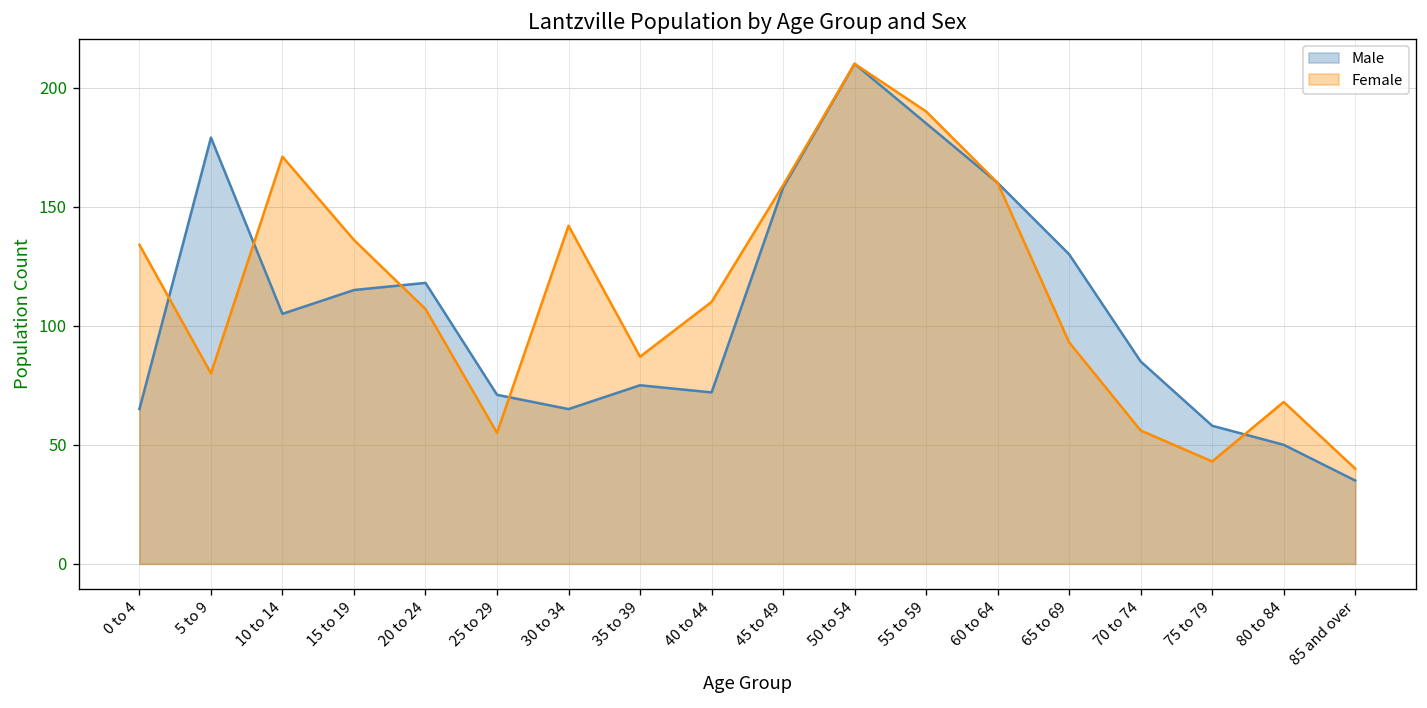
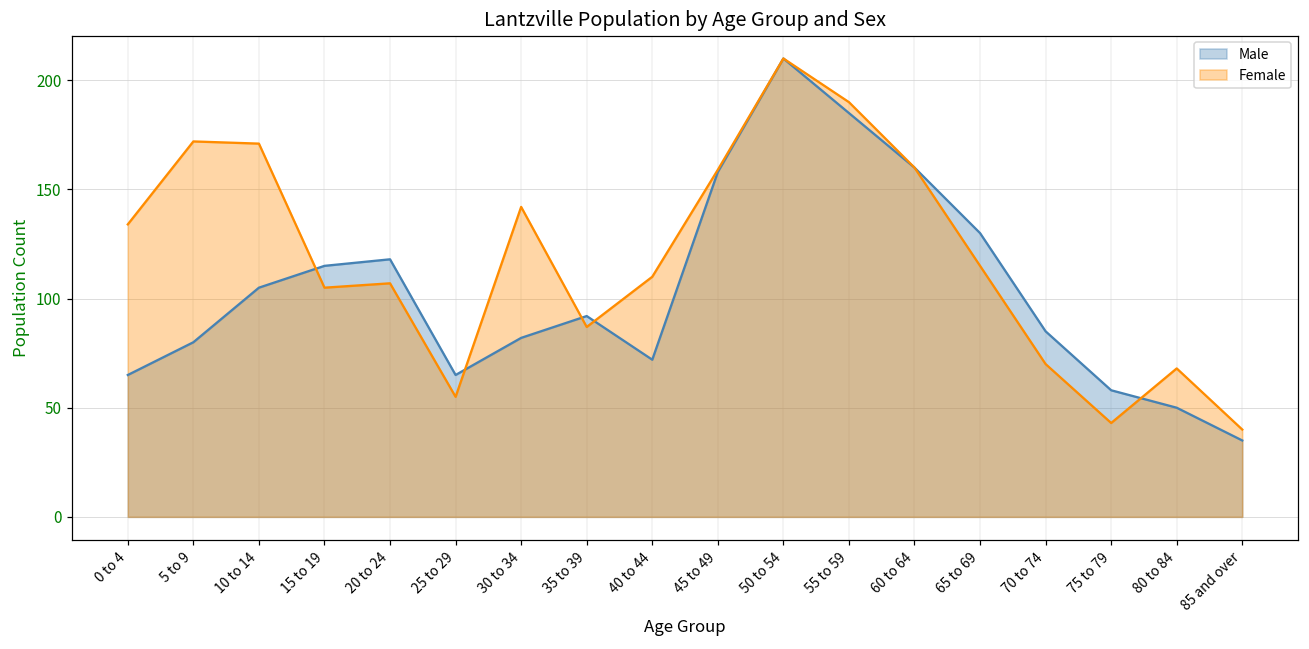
  {
    "Male": {
      "0 to 4": 65,
-     "5 to 9": 179,
+     "5 to 9": 80,
      "10 to 14": 105,
      "15 to 19": 115,
      "20 to 24": 118,
-     "25 to 29": 71,
-     "30 to 34": 65,
-     "35 to 39": 75,
+     "25 to 29": 65,
+     "30 to 34": 82,
+     "35 to 39": 92,
      "40 to 44": 72,
      "55 to 59": 185,
      "65 to 69": 130,
      "70 to 74": 85,
      "75 to 79": 58,
      "80 to 84": 50,
      "85 and over": 35
    },
    "Female": {
      "0 to 4": 134,
-     "5 to 9": 80,
+     "5 to 9": 172,
      "10 to 14": 171,
-     "15 to 19": 136,
+     "15 to 19": 105,
      "20 to 24": 107,
      "25 to 29": 55,
      "30 to 34": 142,
      "35 to 39": 87,
      "40 to 44": 110,
      "55 to 59": 190,
-     "65 to 69": 93,
-     "70 to 74": 56,
+     "65 to 69": 115,
+     "70 to 74": 70,
      "75 to 79": 43,
      "80 to 84": 68,
      "85 and over": 40
    }
  }
